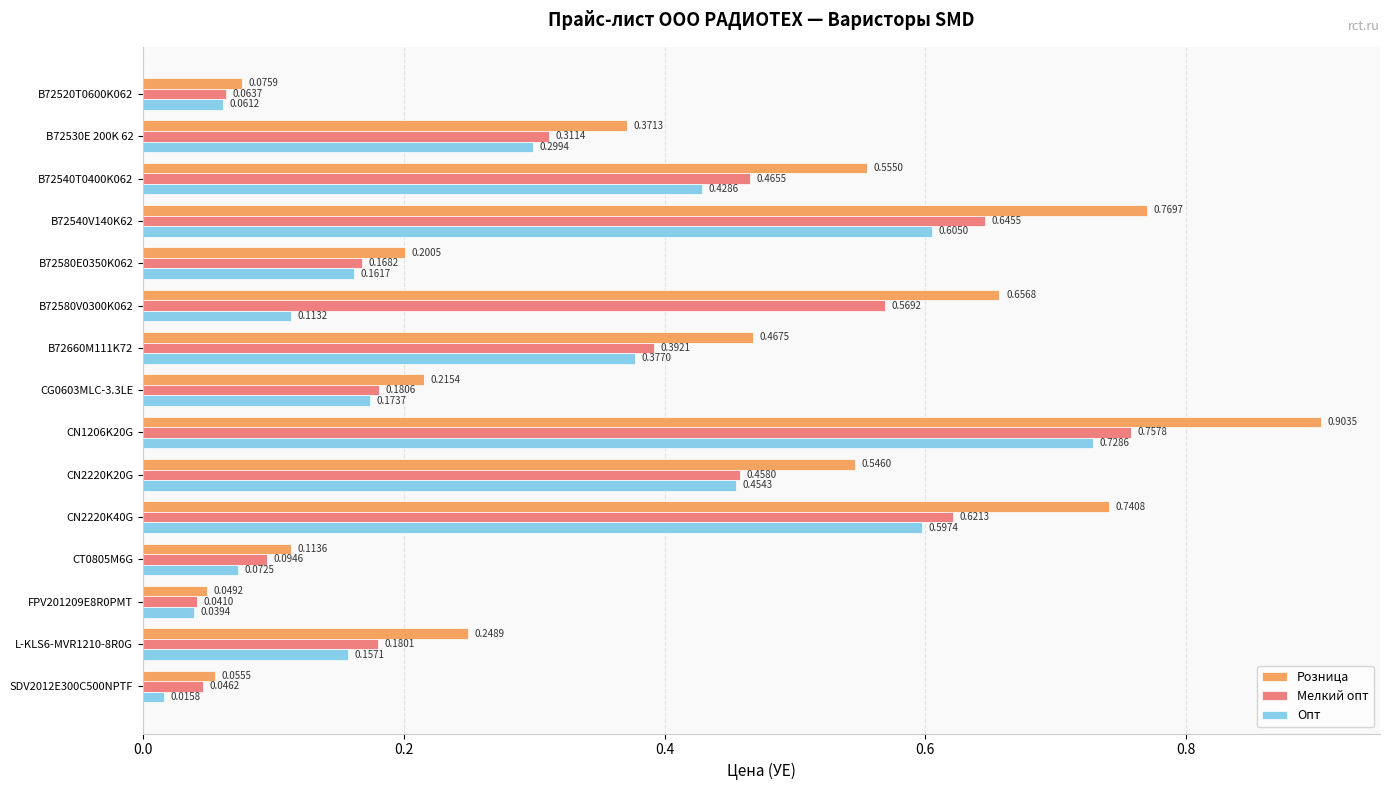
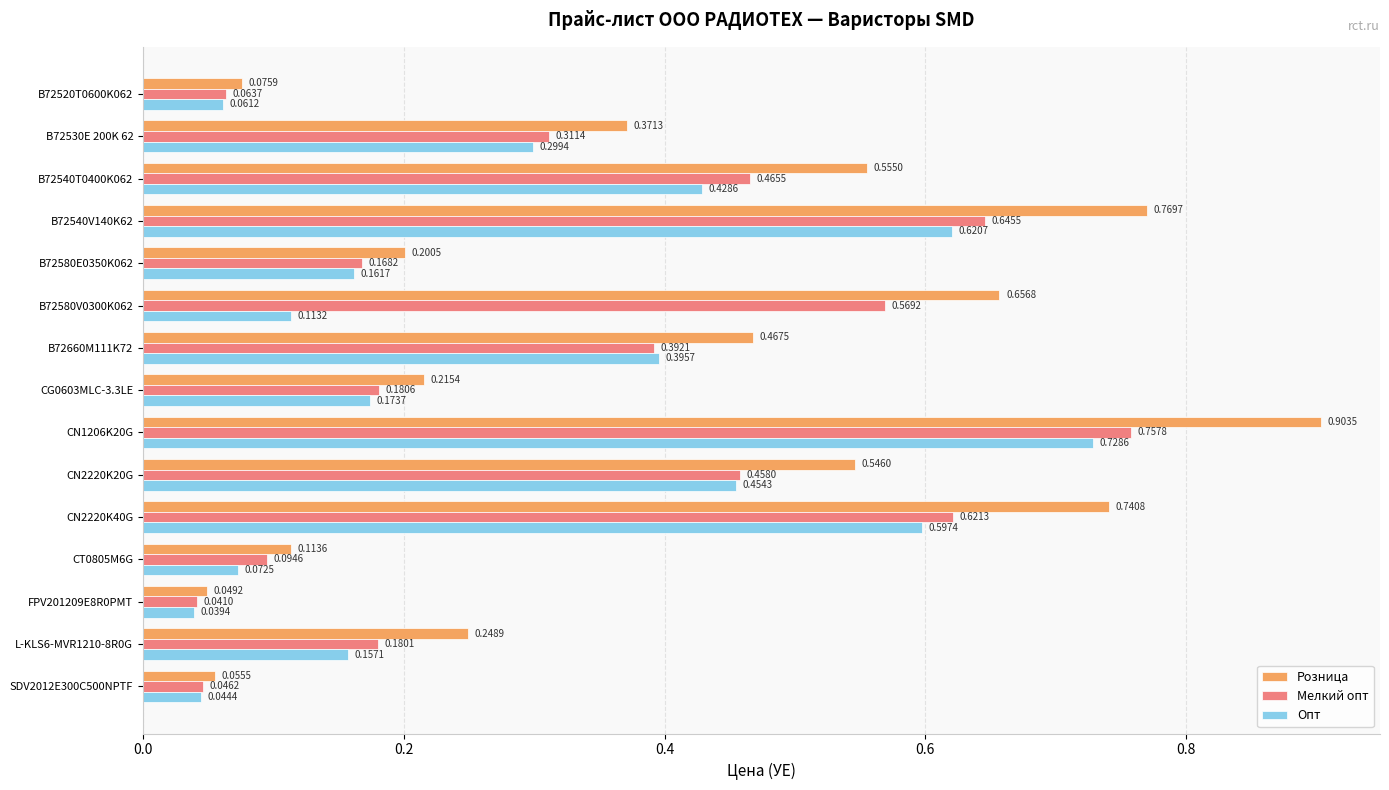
  {
    "Опт": {
      "B72520T0600K062": 0.0612,
      "B72530E 200K 62": 0.2994,
      "B72540T0400K062": 0.4286,
-     "B72540V140K62": 0.6050,
+     "B72540V140K62": 0.6207,
      "B72580E0350K062": 0.1617,
      "B72580V0300K062": 0.1132,
-     "B72660M111K72": 0.3770,
+     "B72660M111K72": 0.3957,
      "CG0603MLC-3.3LE": 0.1737,
      "CN1206K20G": 0.7286,
      "CN2220K20G": 0.4543,
      "CN2220K40G": 0.5974,
      "CT0805M6G": 0.0725,
      "FPV201209E8R0PMT": 0.0394,
      "L-KLS6-MVR1210-8R0G": 0.1571,
-     "SDV2012E300C500NPTF": 0.0158
+     "SDV2012E300C500NPTF": 0.0444
    }
  }
